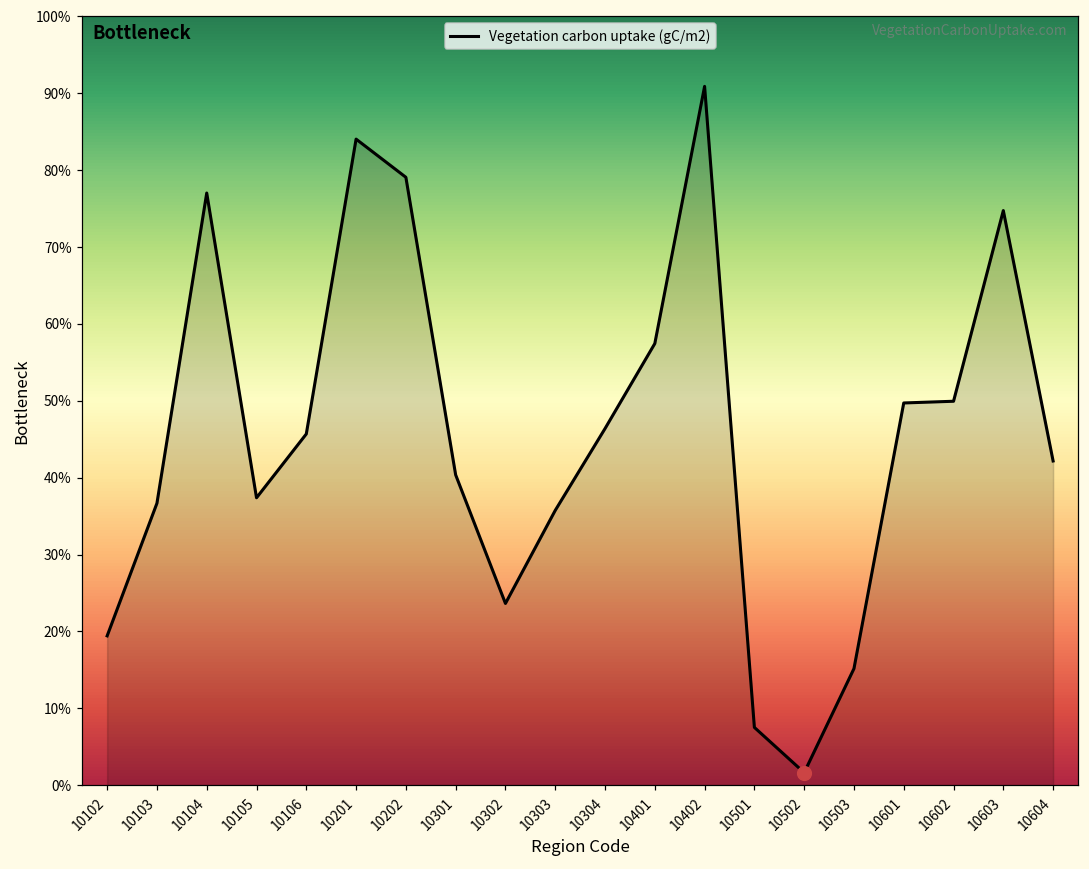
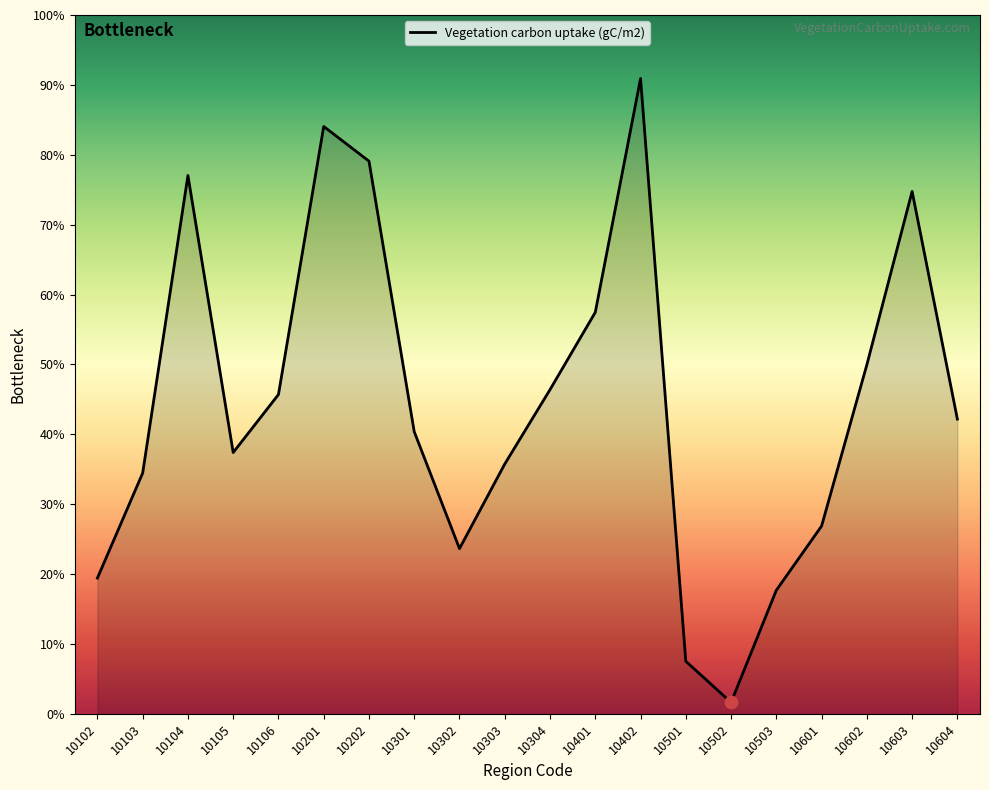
  {
    "Vegetation carbon uptake (gC/m2)": {
      "10102": "19%",
-     "10103": "37%",
+     "10103": "34%",
      "10104": "77%",
      "10105": "37%",
      "10106": "46%",
      "10201": "84%",
      "10202": "79%",
      "10301": "40%",
      "10302": "24%",
      "10303": "36%",
      "10304": "46%",
      "10401": "57%",
      "10402": "91%",
      "10501": "8%",
-     "10503": "15%",
-     "10601": "50%",
+     "10503": "18%",
+     "10601": "27%",
      "10602": "50%",
      "10603": "75%",
      "10604": "42%"
    }
  }
